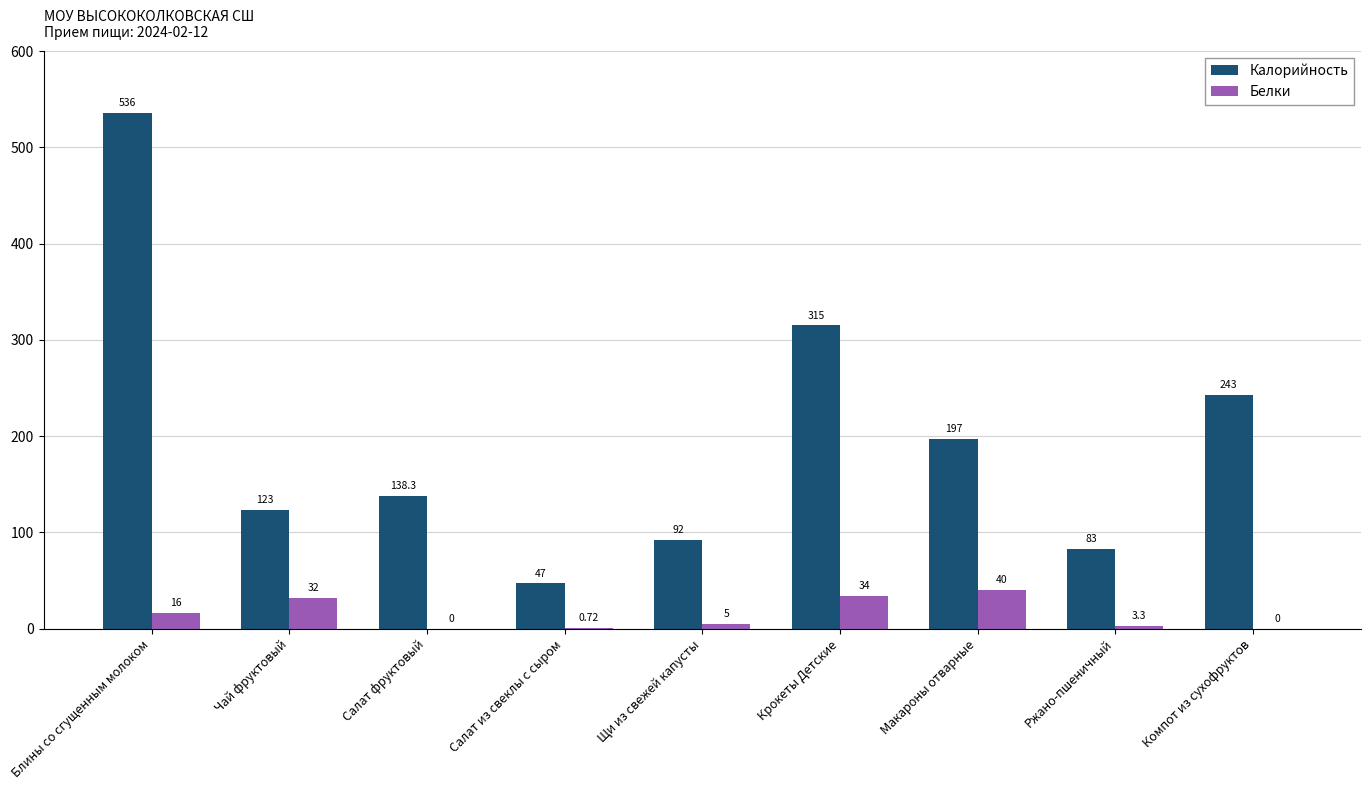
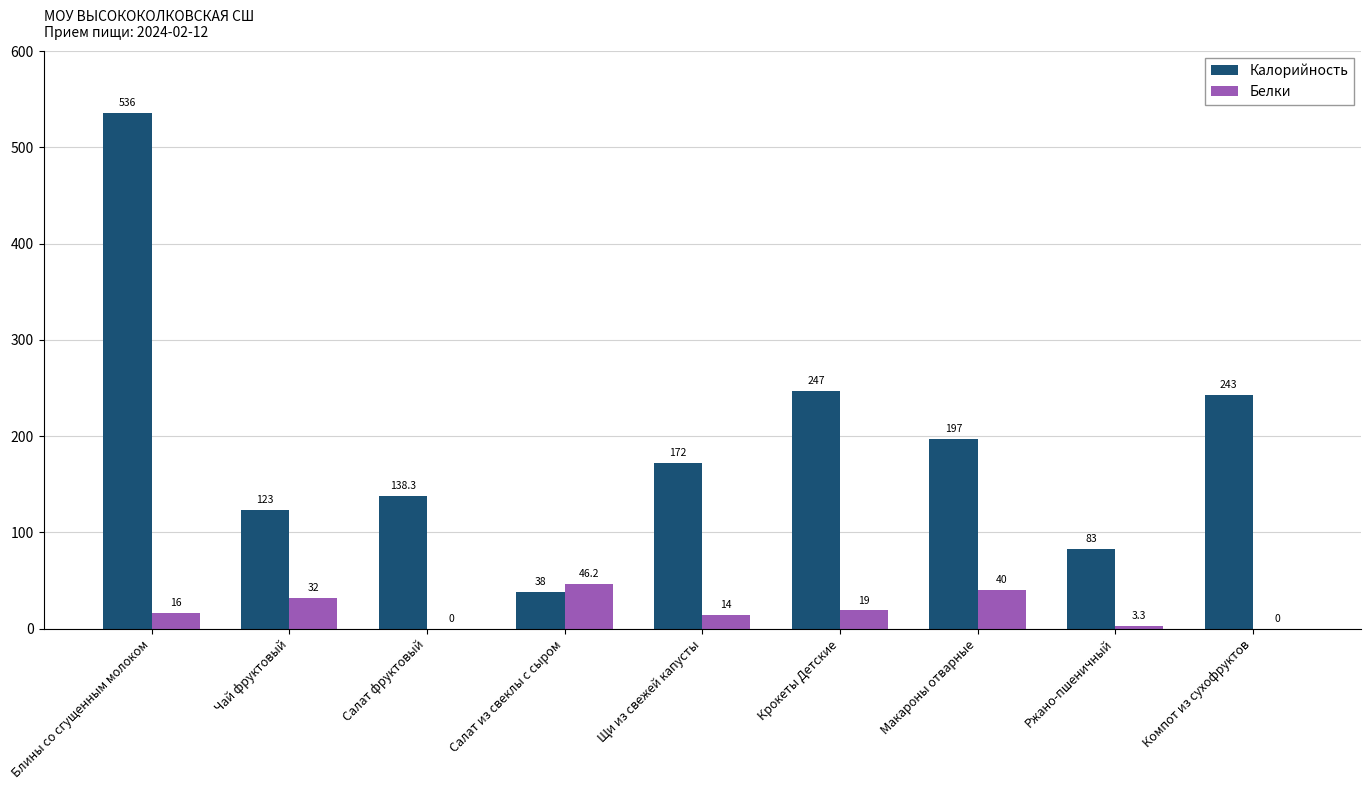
  {
    "Калорийность": {
      "Блины со сгущенным молоком": 536,
      "Чай фруктовый": 123,
      "Салат фруктовый": 138.3,
-     "Салат из свеклы с сыром": 47,
-     "Щи из свежей капусты": 92,
-     "Крокеты Детские": 315,
+     "Салат из свеклы с сыром": 38,
+     "Щи из свежей капусты": 172,
+     "Крокеты Детские": 247,
      "Макароны отварные": 197,
      "Ржано-пшеничный": 83,
      "Компот из сухофруктов": 243
    },
    "Белки": {
      "Блины со сгущенным молоком": 16,
      "Чай фруктовый": 32,
      "Салат фруктовый": 0,
-     "Салат из свеклы с сыром": 0.72,
-     "Щи из свежей капусты": 5,
-     "Крокеты Детские": 34,
+     "Салат из свеклы с сыром": 46.2,
+     "Щи из свежей капусты": 14,
+     "Крокеты Детские": 19,
      "Макароны отварные": 40,
      "Ржано-пшеничный": 3.3,
      "Компот из сухофруктов": 0
    }
  }
